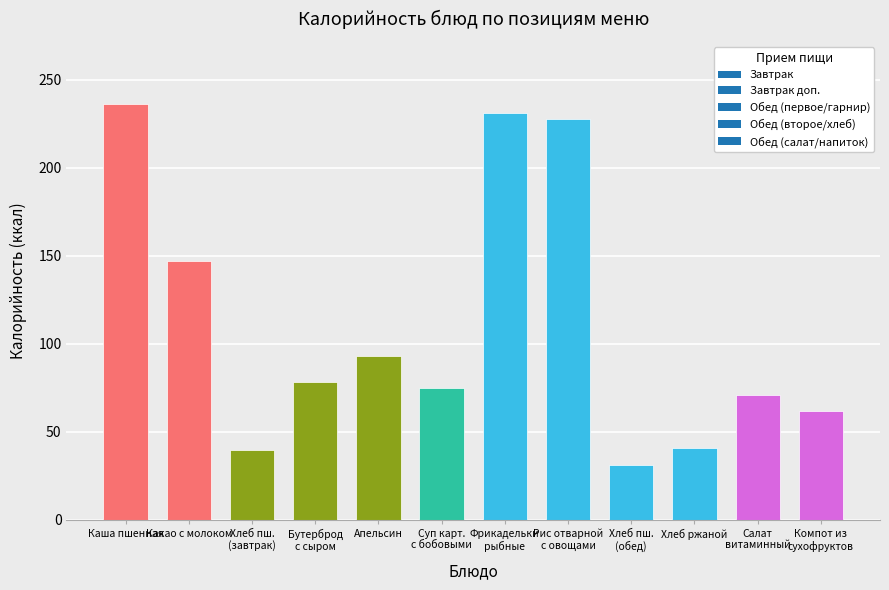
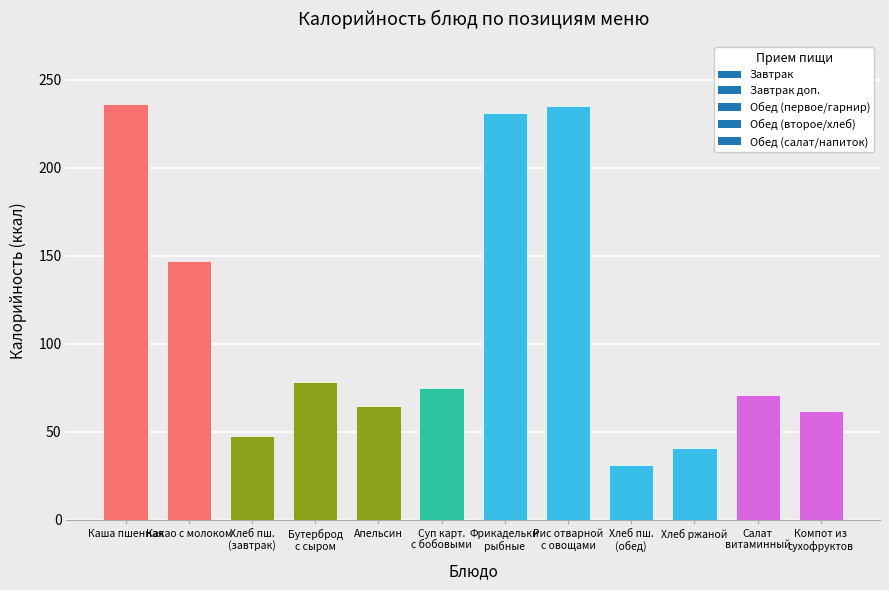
  {
-   "Хлеб пш. (завтрак)": 40,
+   "Хлеб пш. (завтрак)": 47,
    "Бутерброд с сыром": 78,
-   "Апельсин": 93,
+   "Апельсин": 65,
    "Суп карт. с бобовыми": 75,
    "Фрикадельки рыбные": 231,
-   "Рис отварной с овощами": 228,
+   "Рис отварной с овощами": 235,
    "Хлеб пш. (обед)": 31,
    "Хлеб ржаной": 41,
    "Салат витаминный": 71,
    "Компот из сухофруктов": 62
  }
